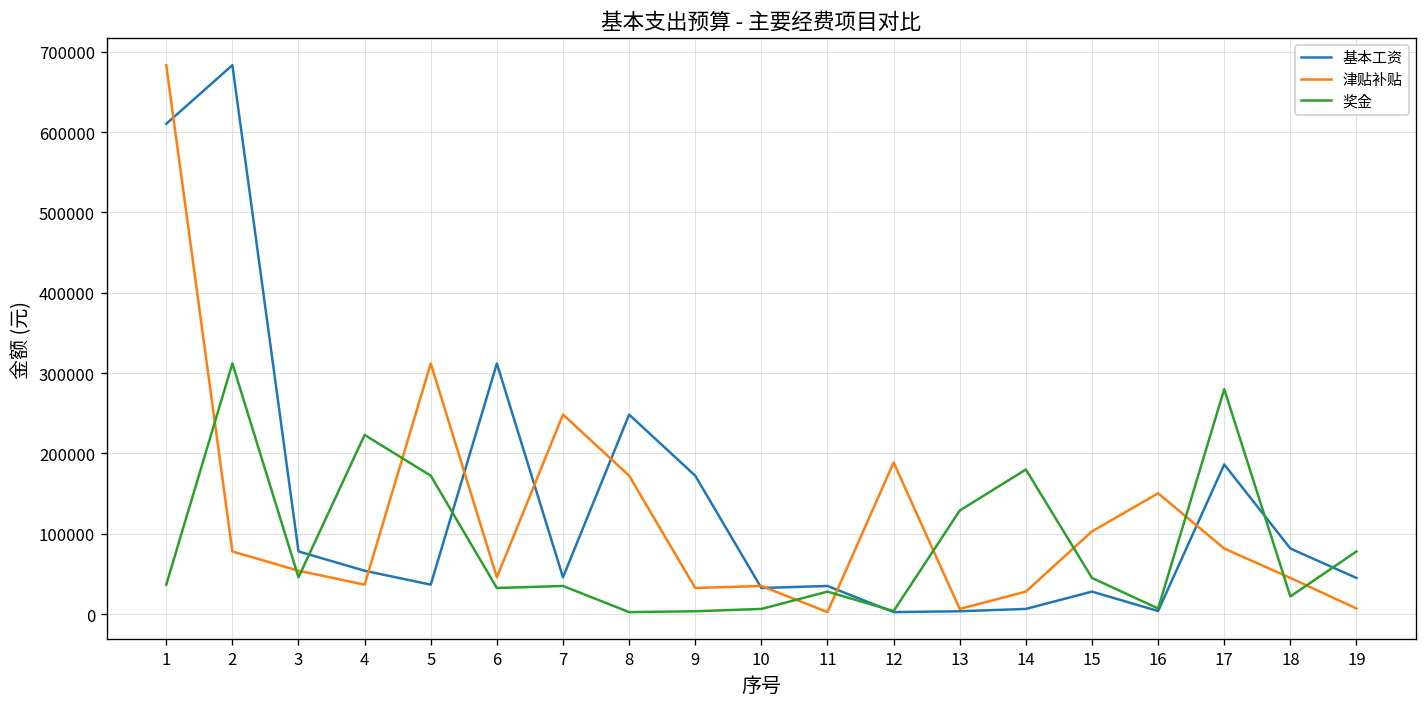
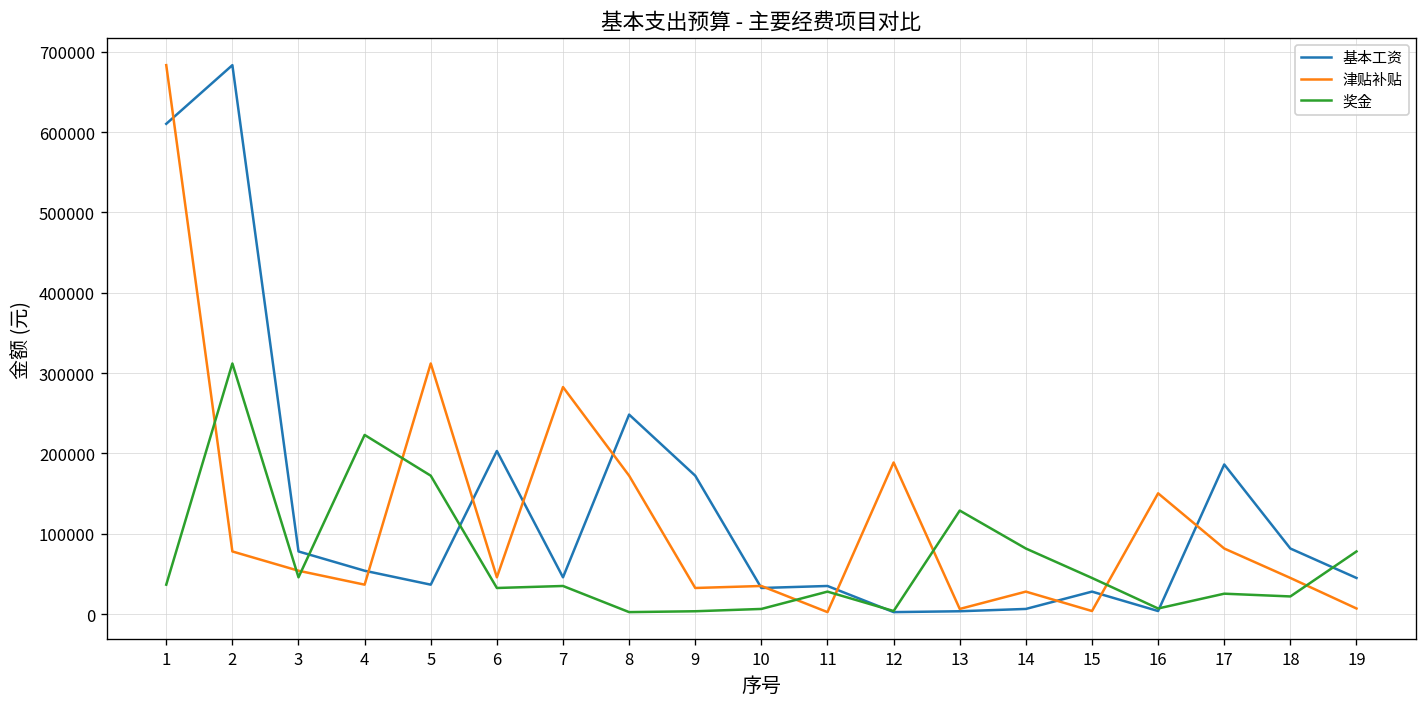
  {
    "基本工资": {
      "1": 610000,
      "2": 680000,
      "3": 80000,
      "4": 50000,
      "5": 40000,
-     "6": 310000,
+     "6": 200000,
      "7": 50000,
      "8": 250000,
      "9": 170000,
      "11": 40000,
      "14": 10000,
      "15": 30000,
      "17": 190000,
      "18": 80000,
      "19": 50000
    },
    "津贴补贴": {
      "1": 680000,
      "2": 80000,
      "3": 50000,
      "4": 40000,
      "5": 310000,
      "6": 50000,
-     "7": 250000,
+     "7": 280000,
      "8": 170000,
      "9": 30000,
      "11": 0,
      "12": 190000,
      "14": 30000,
-     "15": 100000,
+     "15": 0,
      "16": 150000,
      "17": 80000,
      "18": 50000,
      "19": 10000
    },
    "奖金": {
      "1": 40000,
      "2": 310000,
      "3": 50000,
      "4": 220000,
      "5": 170000,
      "6": 30000,
      "7": 40000,
      "8": 0,
      "9": 0,
      "10": 10000,
      "11": 30000,
      "13": 130000,
-     "14": 180000,
+     "14": 80000,
      "15": 50000,
-     "17": 280000,
+     "17": 30000,
      "18": 20000,
      "19": 80000
    }
  }
